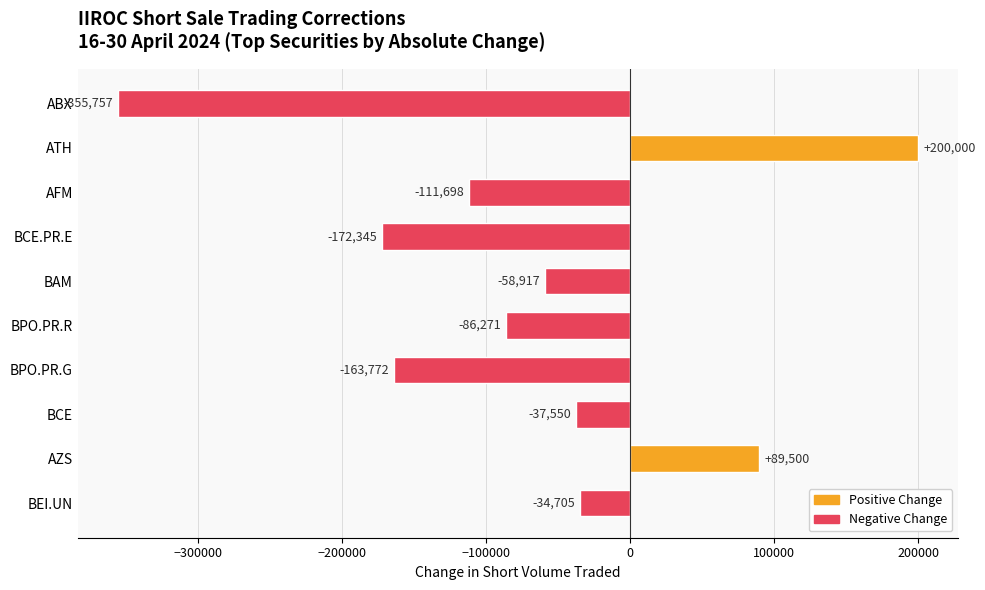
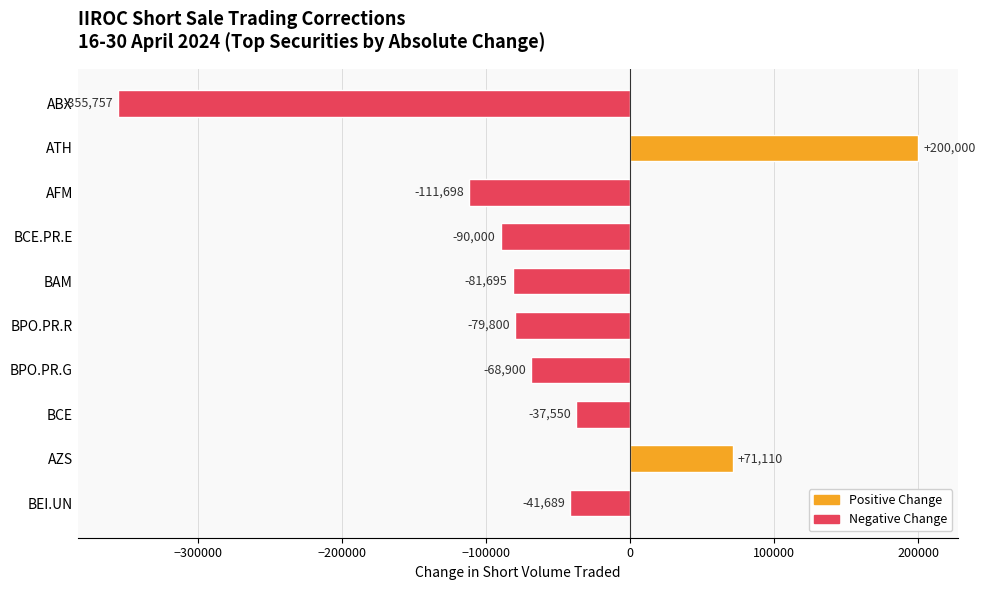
  {
    "ABX": "-355,757",
    "ATH": "+200,000",
    "AFM": "-111,698",
-   "BCE.PR.E": "-172,345",
-   "BAM": "-58,917",
-   "BPO.PR.R": "-86,271",
-   "BPO.PR.G": "-163,772",
+   "BCE.PR.E": "-90,000",
+   "BAM": "-81,695",
+   "BPO.PR.R": "-79,800",
+   "BPO.PR.G": "-68,900",
    "BCE": "-37,550",
-   "AZS": "+89,500",
-   "BEI.UN": "-34,705"
+   "AZS": "+71,110",
+   "BEI.UN": "-41,689"
  }
